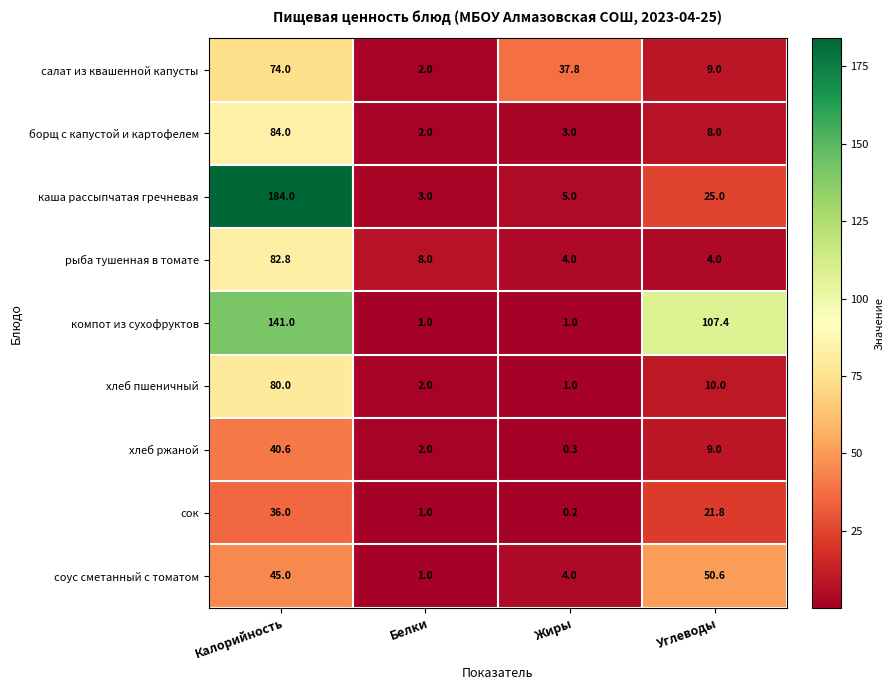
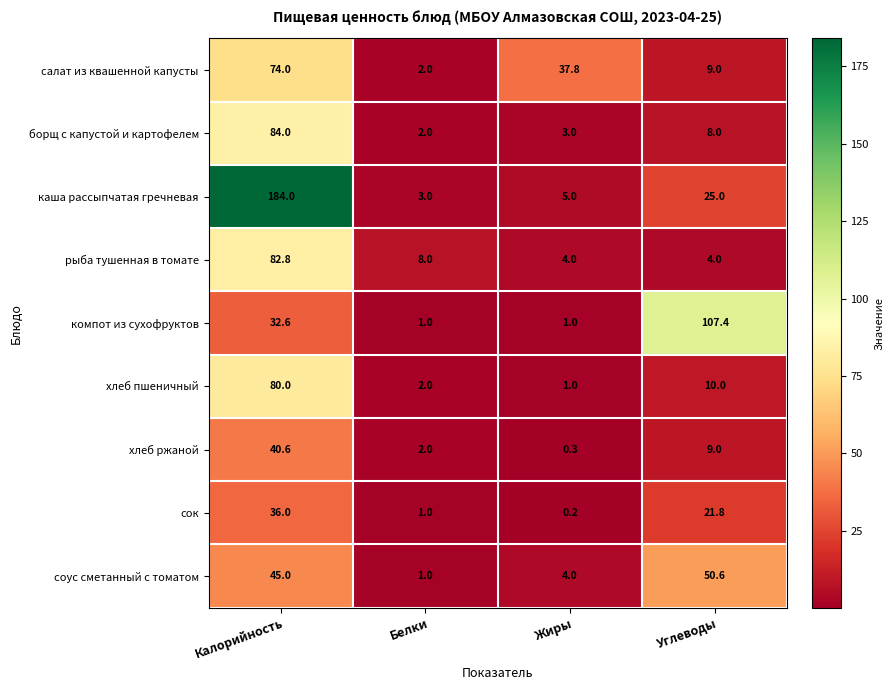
  {
    "салат из квашенной капусты": {
      "Калорийность": 74.0,
      "Белки": 2.0,
      "Жиры": 37.8,
      "Углеводы": 9.0
    },
    "борщ с капустой и картофелем": {
      "Калорийность": 84.0,
      "Белки": 2.0,
      "Жиры": 3.0,
      "Углеводы": 8.0
    },
    "каша рассыпчатая гречневая": {
      "Калорийность": 184.0,
      "Белки": 3.0,
      "Жиры": 5.0,
      "Углеводы": 25.0
    },
    "рыба тушенная в томате": {
      "Калорийность": 82.8,
      "Белки": 8.0,
      "Жиры": 4.0,
      "Углеводы": 4.0
    },
    "компот из сухофруктов": {
-     "Калорийность": 141.0,
+     "Калорийность": 32.6,
      "Белки": 1.0,
      "Жиры": 1.0,
      "Углеводы": 107.4
    },
    "хлеб пшеничный": {
      "Калорийность": 80.0,
      "Белки": 2.0,
      "Жиры": 1.0,
      "Углеводы": 10.0
    },
    "хлеб ржаной": {
      "Калорийность": 40.6,
      "Белки": 2.0,
      "Жиры": 0.3,
      "Углеводы": 9.0
    },
    "сок": {
      "Калорийность": 36.0,
      "Белки": 1.0,
      "Жиры": 0.2,
      "Углеводы": 21.8
    },
    "соус сметанный с томатом": {
      "Калорийность": 45.0,
      "Белки": 1.0,
      "Жиры": 4.0,
      "Углеводы": 50.6
    }
  }
